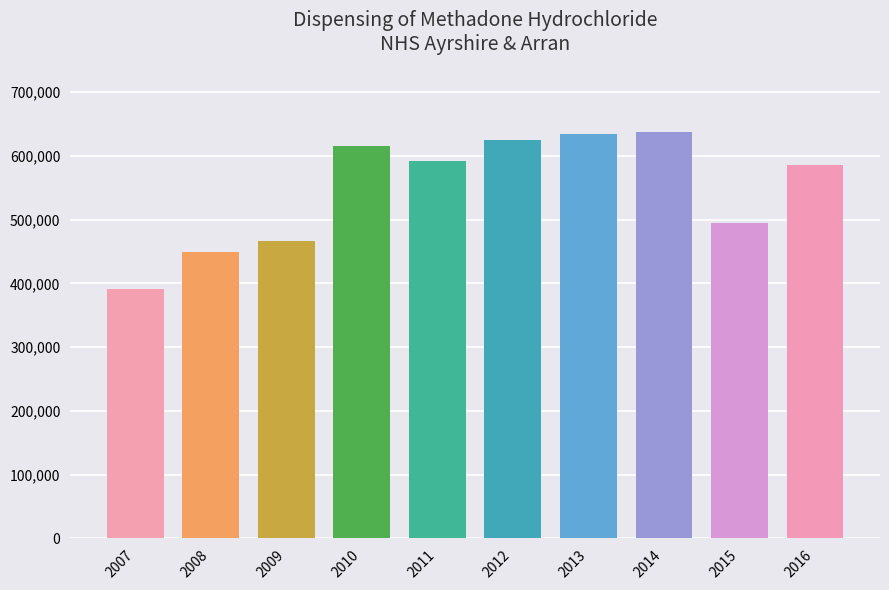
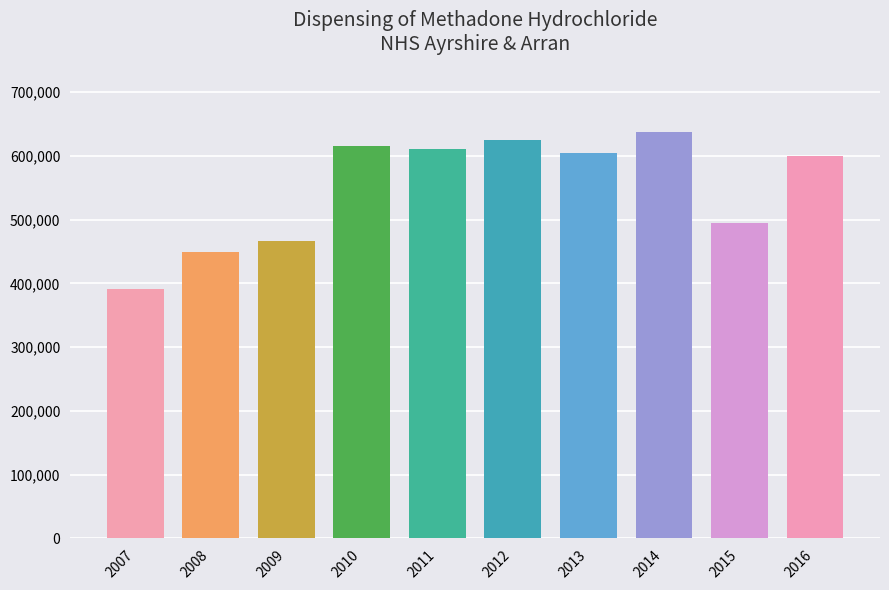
  {
    "2007": "390,000",
    "2008": "450,000",
    "2009": "470,000",
    "2010": "620,000",
-   "2011": "590,000",
+   "2011": "610,000",
    "2012": "620,000",
-   "2013": "630,000",
+   "2013": "600,000",
    "2014": "640,000",
    "2015": "490,000",
-   "2016": "590,000"
+   "2016": "600,000"
  }
